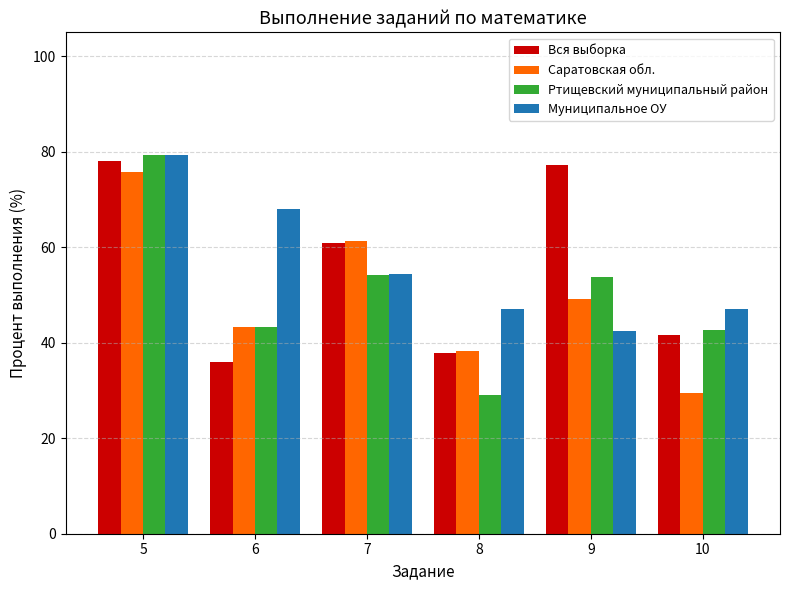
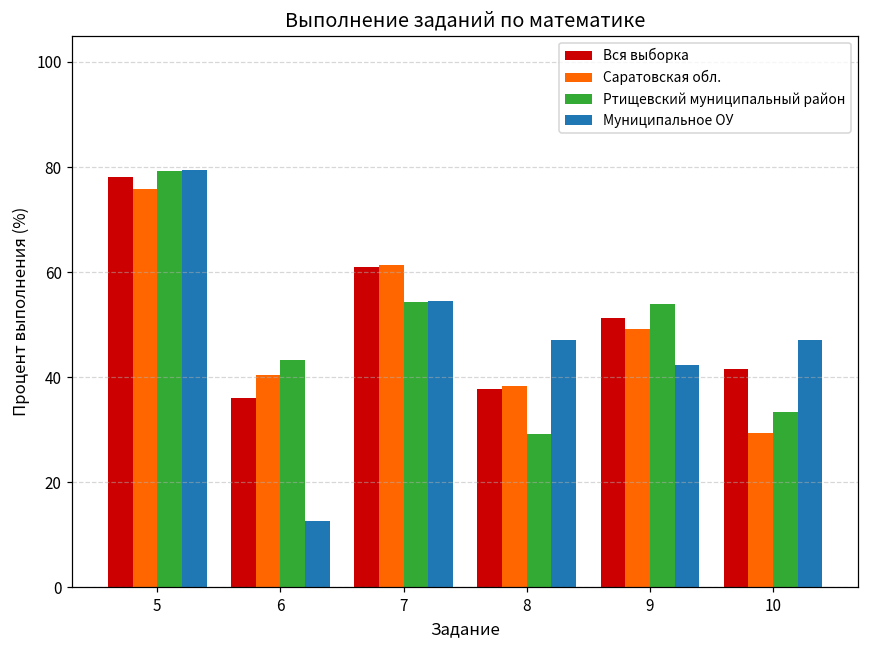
  {
    "Вся выборка": {
      "5": 78,
      "6": 36,
      "7": 61,
      "8": 38,
-     "9": 77,
+     "9": 51,
      "10": 42
    },
    "Саратовская обл.": {
      "5": 76,
-     "6": 43,
+     "6": 40,
      "7": 61,
      "8": 38,
      "9": 49,
      "10": 29
    },
    "Ртищевский муниципальный район": {
      "5": 79,
      "6": 43,
      "7": 54,
      "8": 29,
      "9": 54,
-     "10": 43
+     "10": 33
    },
    "Муниципальное ОУ": {
      "5": 79,
-     "6": 68,
+     "6": 13,
      "7": 54,
      "8": 47,
      "9": 42,
      "10": 47
    }
  }
